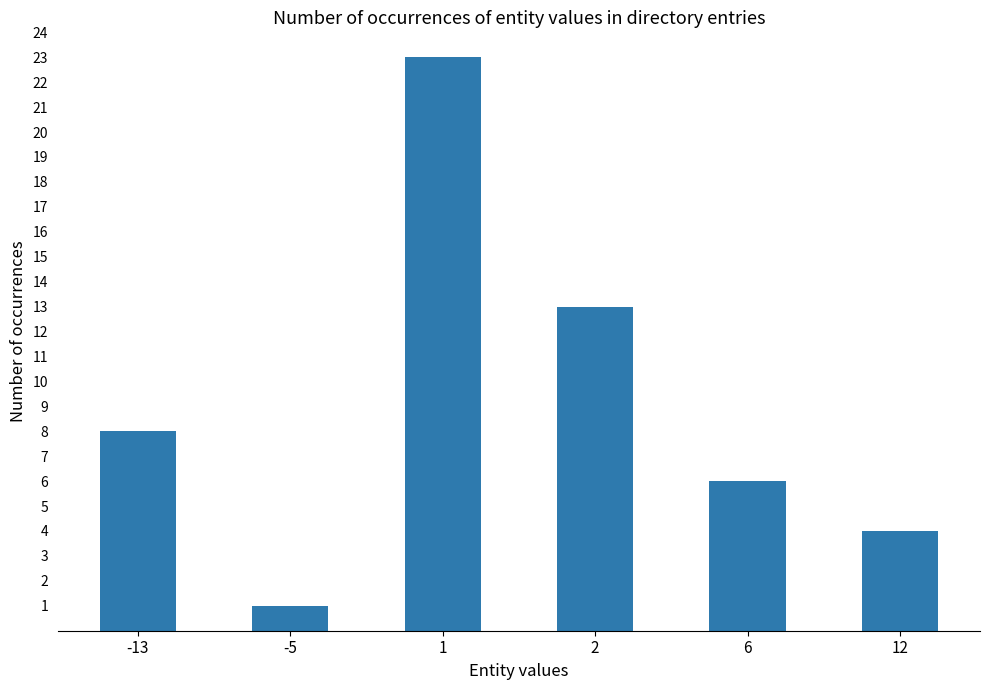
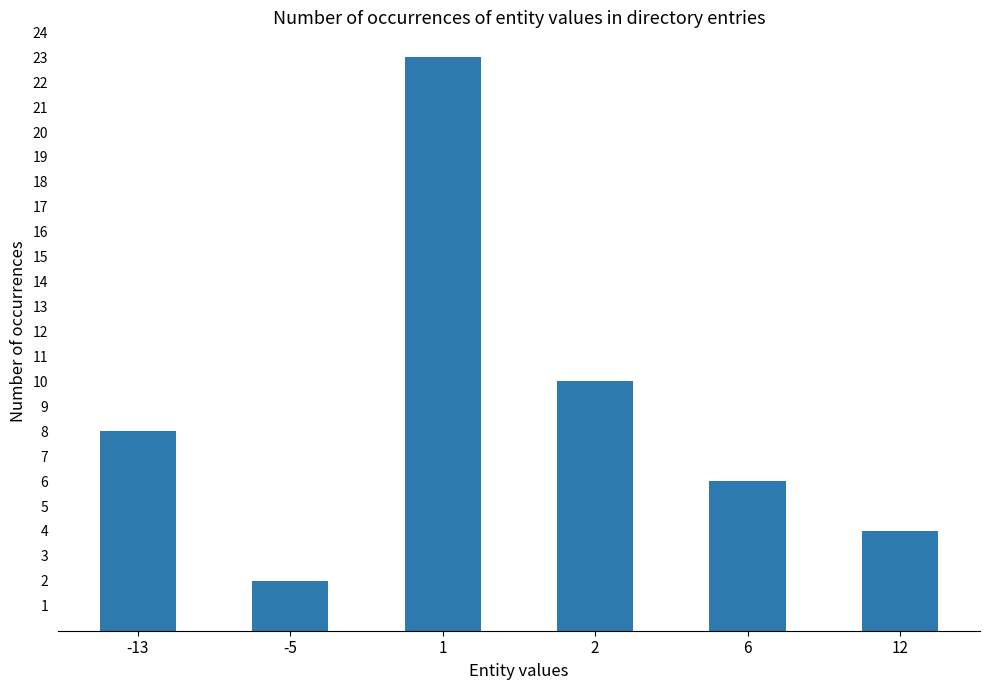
  {
    "-13": 8,
-   "-5": 1,
+   "-5": 2,
    "1": 23,
-   "2": 13,
+   "2": 10,
    "6": 6,
    "12": 4
  }
